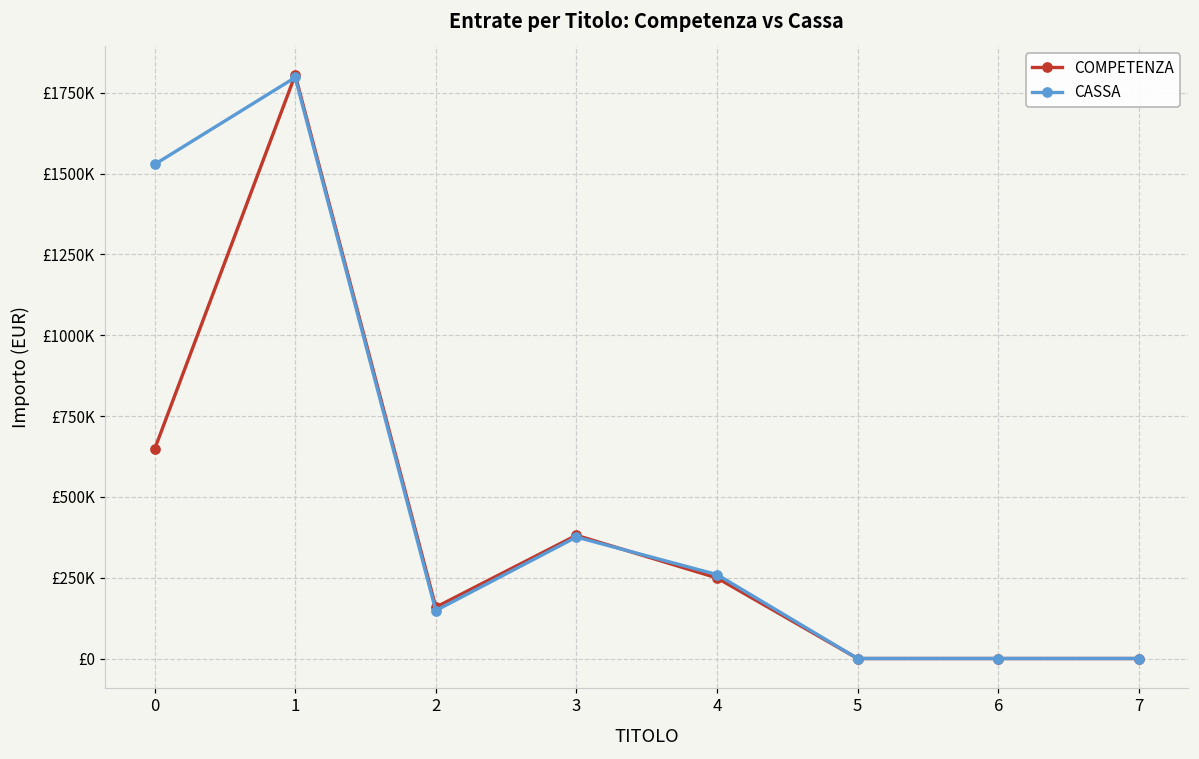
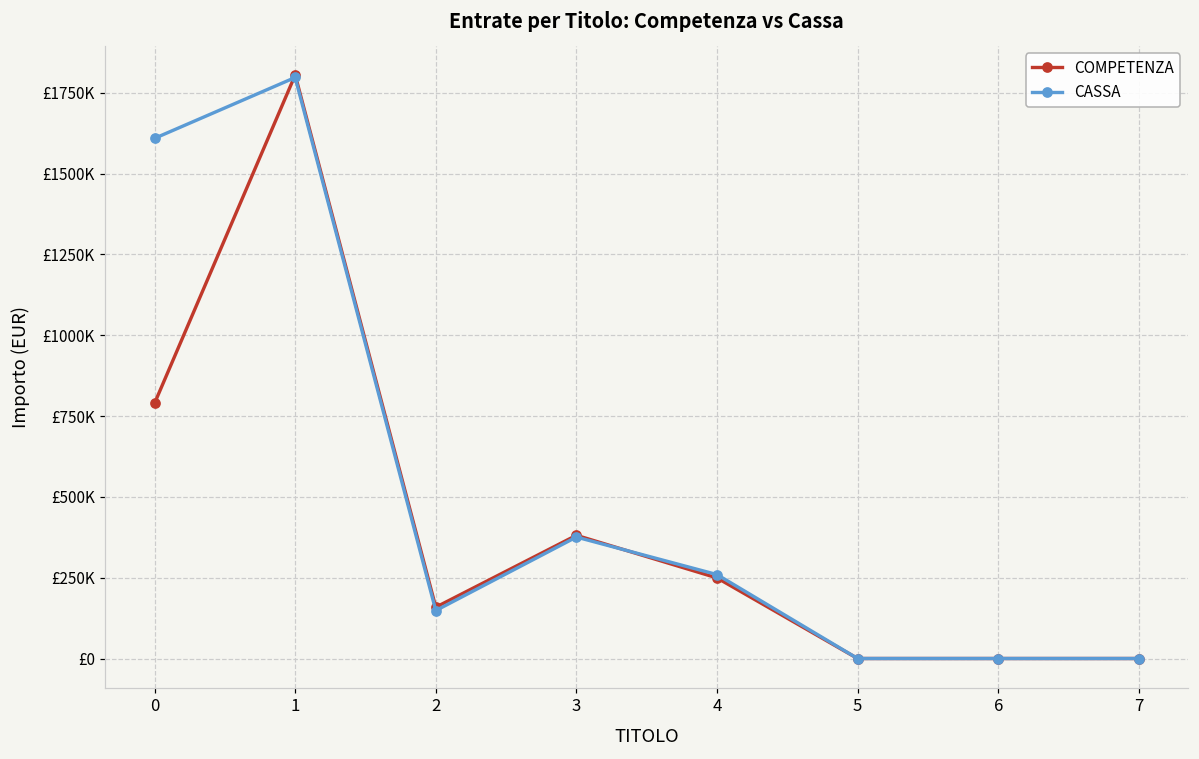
  {
    "COMPETENZA": {
-     "0": "£650000",
+     "0": "£790000",
      "2": "£160000",
      "4": "£250000"
    },
    "CASSA": {
-     "0": "£1530000",
+     "0": "£1610000",
      "2": "£150000",
      "4": "£260000"
    }
  }
